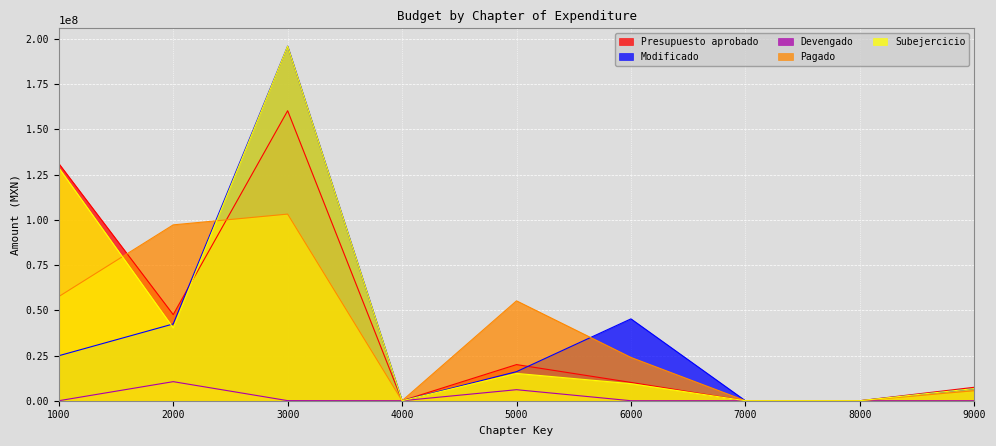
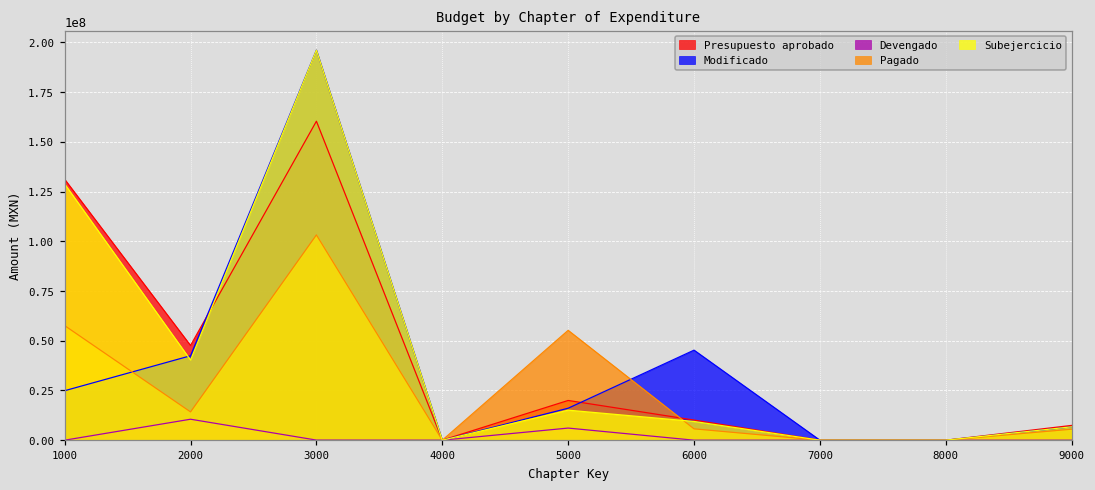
  {
    "Presupuesto aprobado": {
      "1000": 131000000,
      "2000": 48000000,
      "3000": 160000000,
      "5000": 20000000
    },
    "Modificado": {
      "1000": 25000000,
      "2000": 42000000,
      "6000": 45000000
    },
    "Devengado": {
      "1000": 0,
      "2000": 11000000,
      "3000": 0,
      "5000": 6000000,
      "6000": 0,
      "9000": 0
    },
    "Pagado": {
      "1000": 58000000,
-     "2000": 97000000,
+     "2000": 14000000,
      "3000": 103000000,
      "5000": 55000000,
-     "6000": 24000000
+     "6000": 6000000
    },
    "Subejercicio": {
      "1000": 129000000,
      "2000": 40000000
    }
  }
